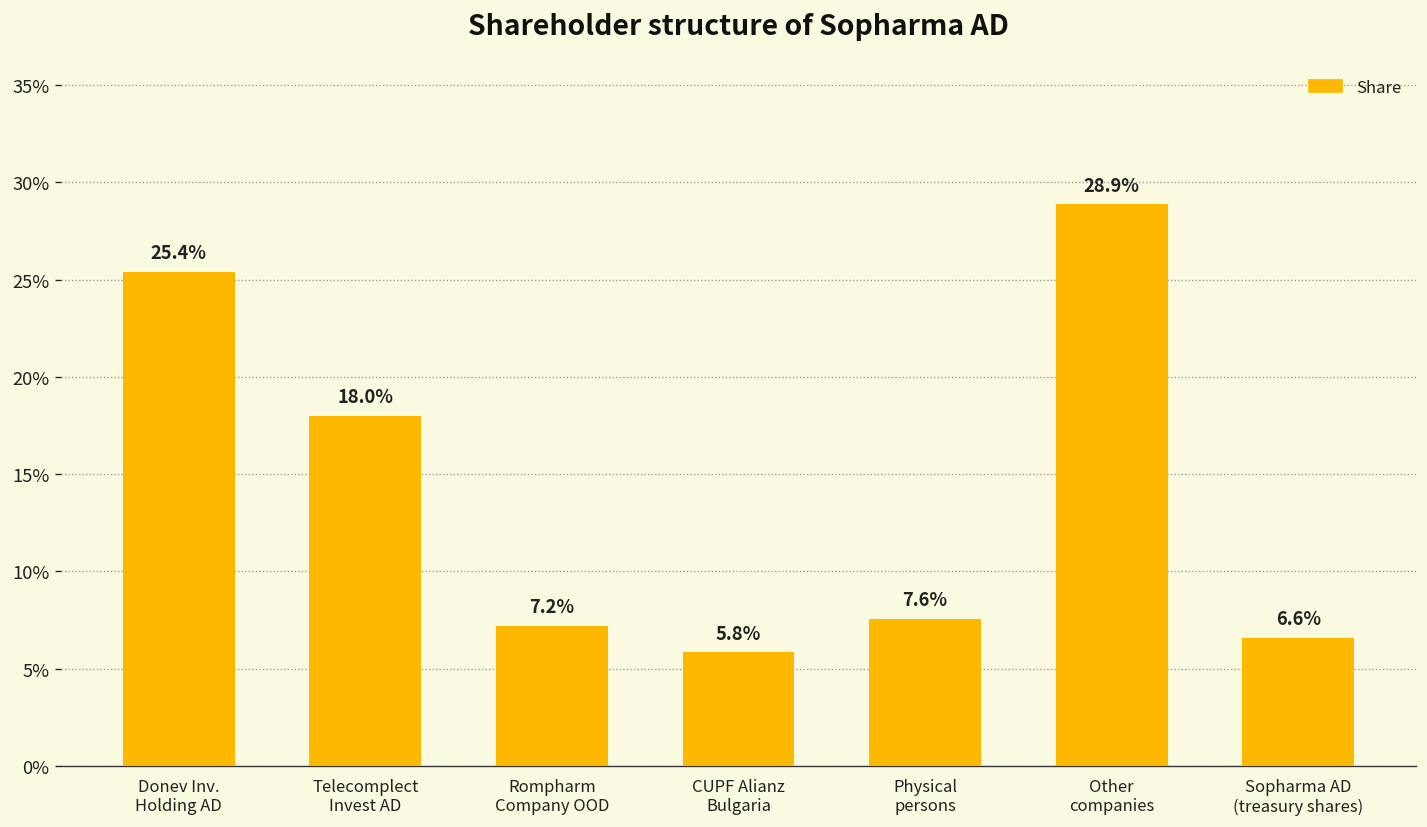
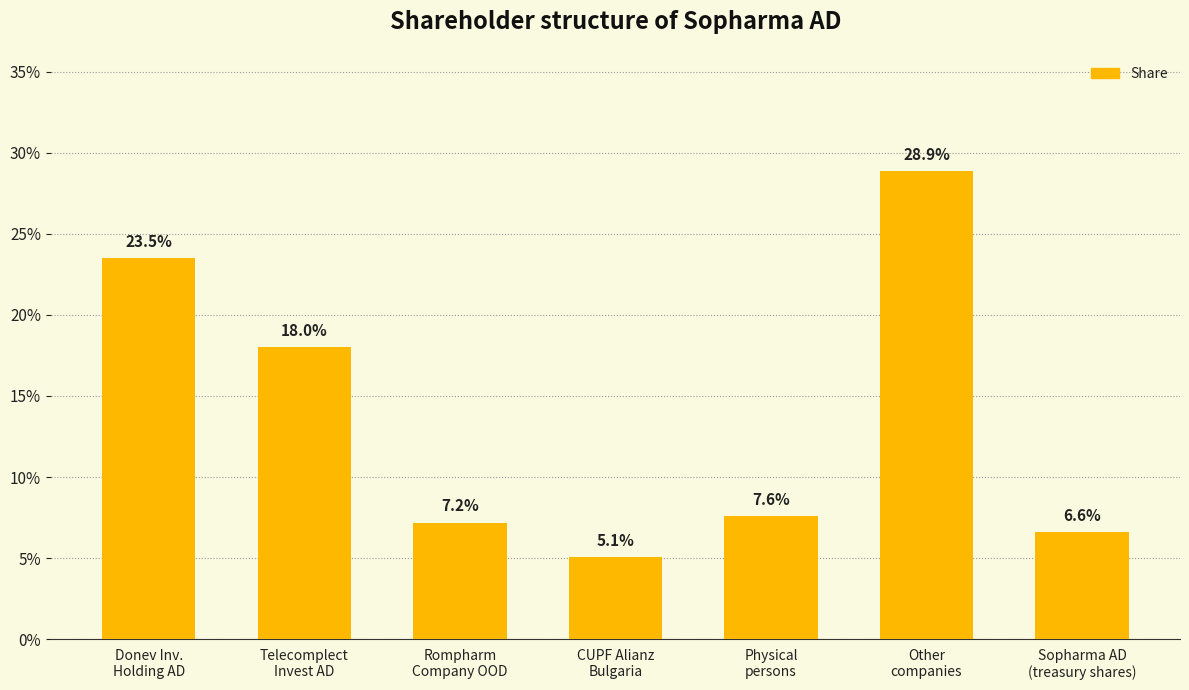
  {
-   "Donev Inv. Holding AD": "25.4%",
+   "Donev Inv. Holding AD": "23.5%",
    "Telecomplect Invest AD": "18.0%",
    "Rompharm Company OOD": "7.2%",
-   "CUPF Alianz Bulgaria": "5.8%",
+   "CUPF Alianz Bulgaria": "5.1%",
    "Physical persons": "7.6%",
    "Other companies": "28.9%",
    "Sopharma AD (treasury shares)": "6.6%"
  }
